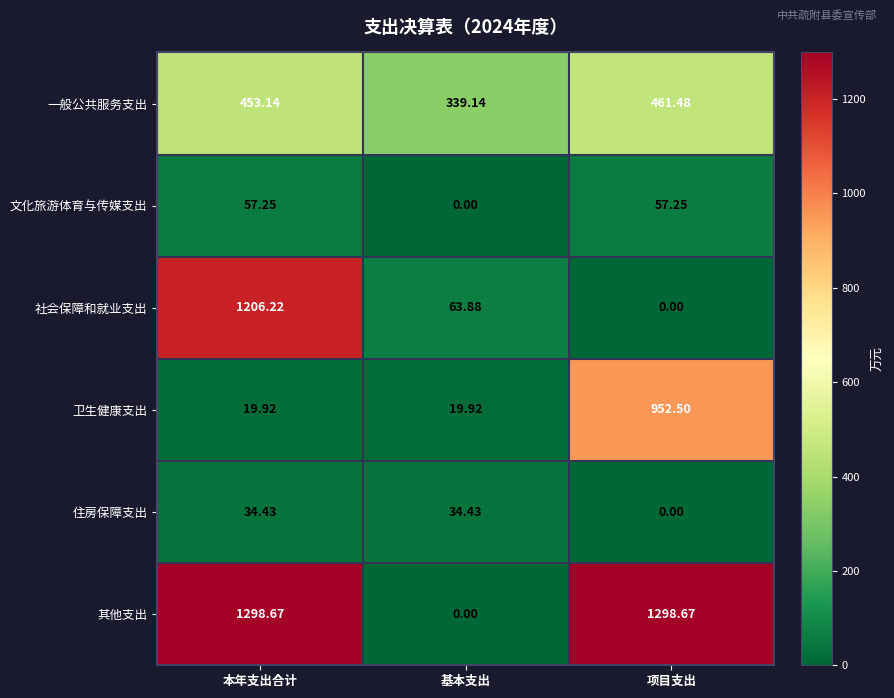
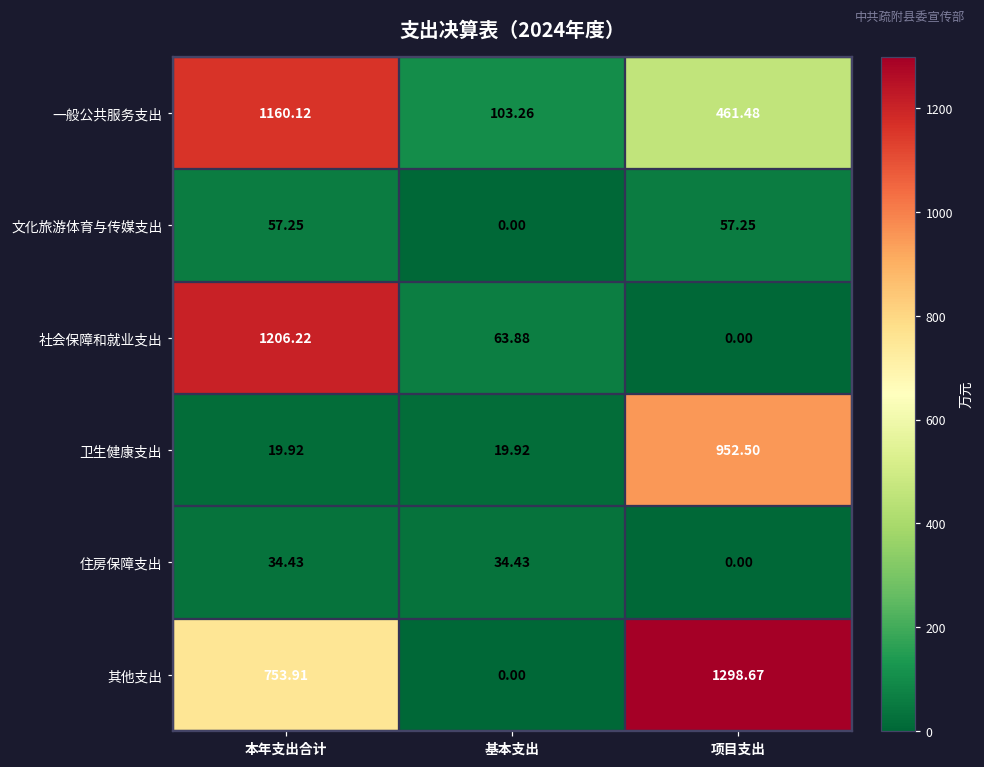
  {
    "一般公共服务支出": {
-     "本年支出合计": 453.14,
-     "基本支出": 339.14,
+     "本年支出合计": 1160.12,
+     "基本支出": 103.26,
      "项目支出": 461.48
    },
    "文化旅游体育与传媒支出": {
      "本年支出合计": 57.25,
      "基本支出": 0.00,
      "项目支出": 57.25
    },
    "社会保障和就业支出": {
      "本年支出合计": 1206.22,
      "基本支出": 63.88,
      "项目支出": 0.00
    },
    "卫生健康支出": {
      "本年支出合计": 19.92,
      "基本支出": 19.92,
      "项目支出": 952.50
    },
    "住房保障支出": {
      "本年支出合计": 34.43,
      "基本支出": 34.43,
      "项目支出": 0.00
    },
    "其他支出": {
-     "本年支出合计": 1298.67,
+     "本年支出合计": 753.91,
      "基本支出": 0.00,
      "项目支出": 1298.67
    }
  }
